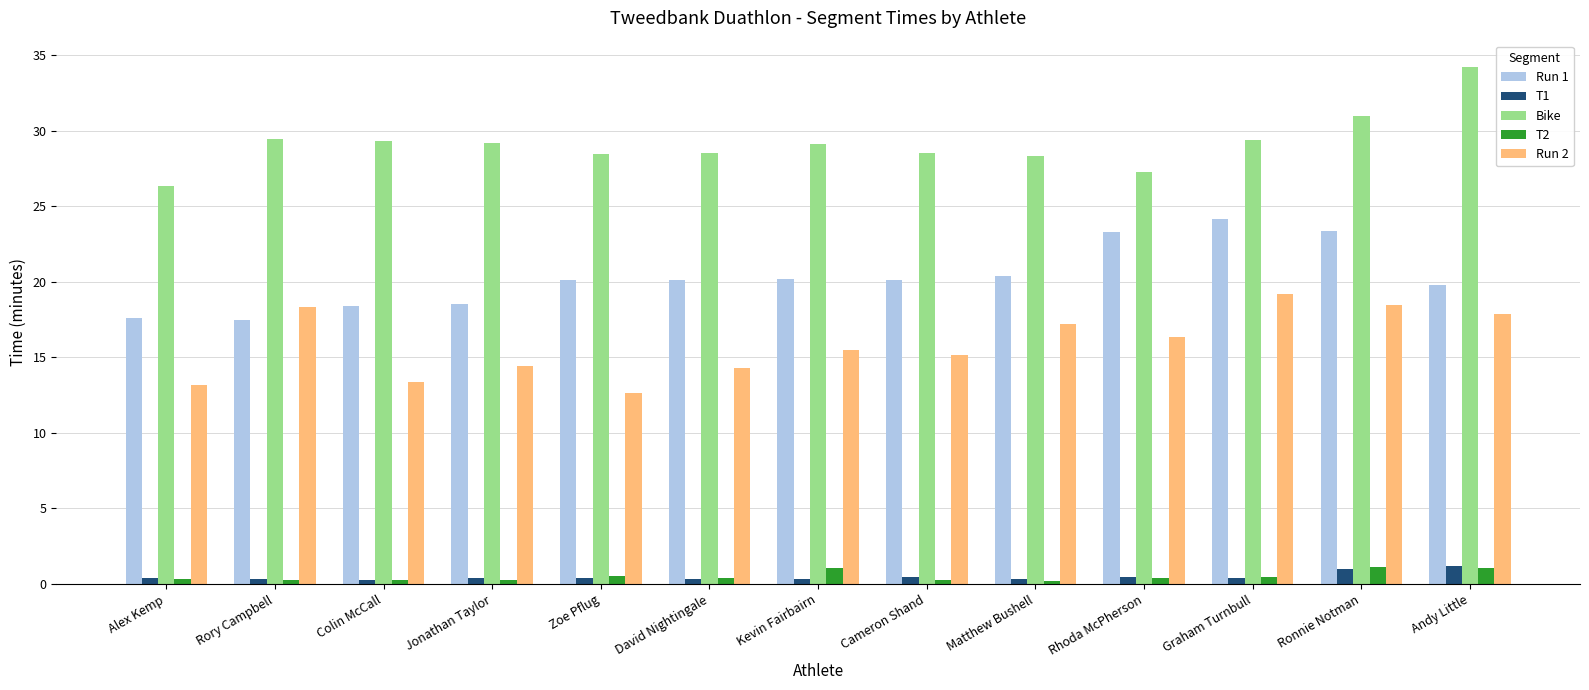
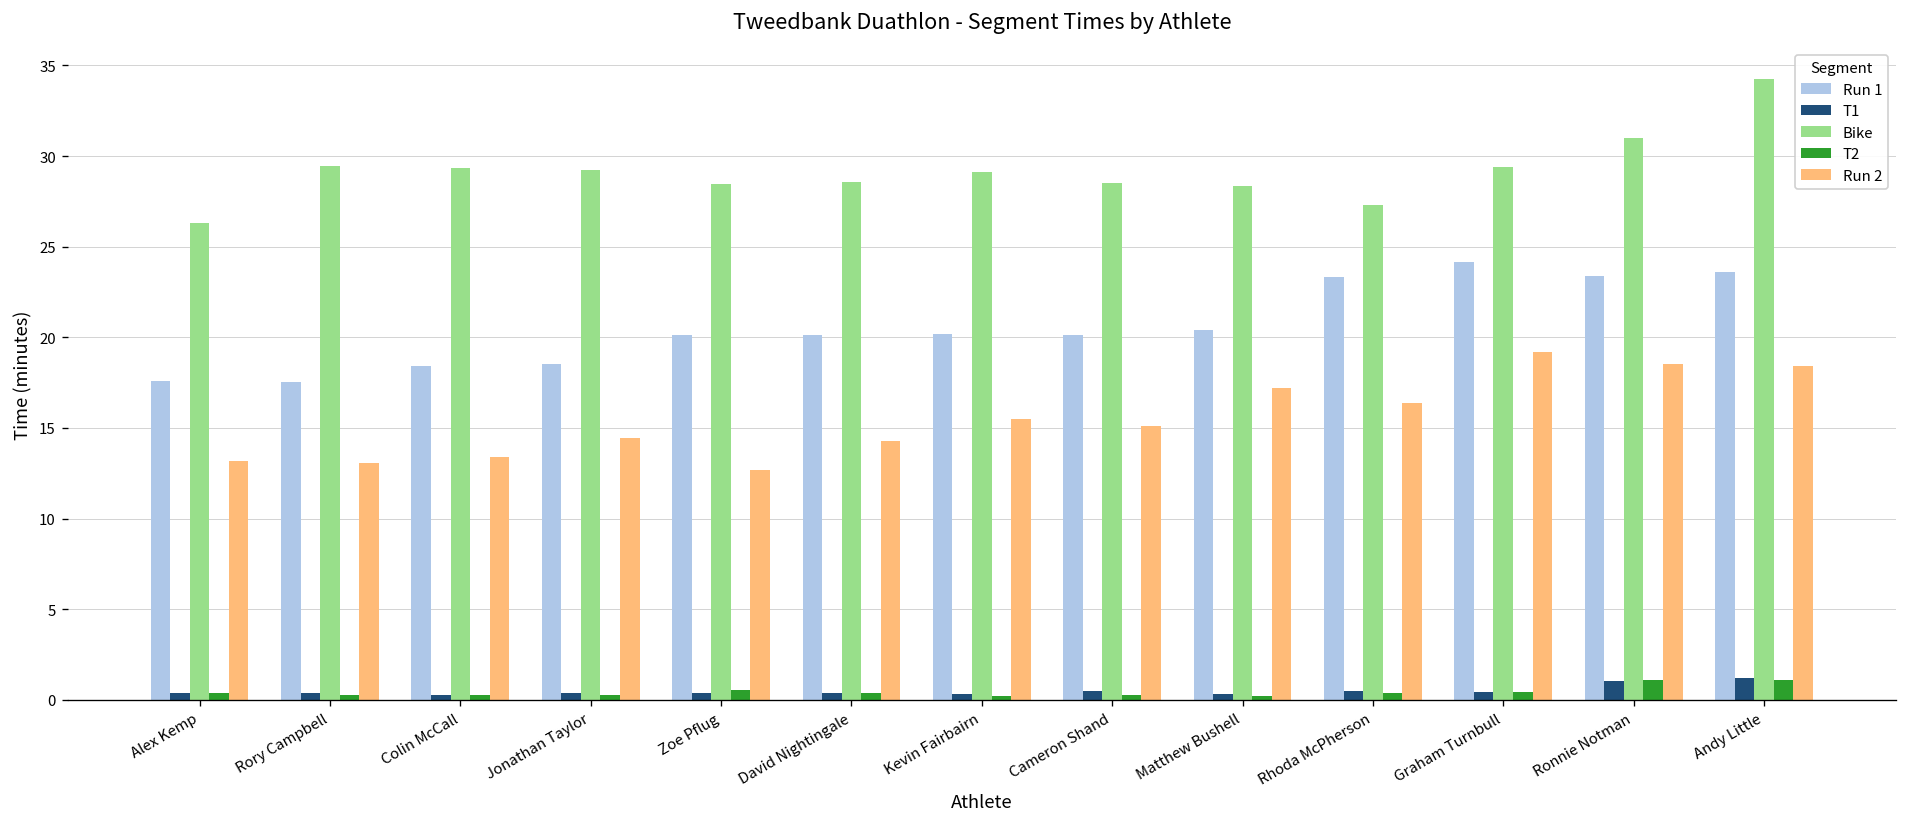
  {
    "Run 1": {
      "Alex Kemp": 17.6,
      "Rory Campbell": 17.5,
      "Colin McCall": 18.4,
      "Jonathan Taylor": 18.6,
      "Zoe Pflug": 20.1,
      "David Nightingale": 20.1,
      "Kevin Fairbairn": 20.2,
      "Cameron Shand": 20.1,
      "Matthew Bushell": 20.4,
      "Rhoda McPherson": 23.3,
      "Graham Turnbull": 24.2,
      "Ronnie Notman": 23.4,
-     "Andy Little": 19.8
+     "Andy Little": 23.6
    },
    "T1": {
      "Alex Kemp": 0.4,
      "Rory Campbell": 0.4,
      "Colin McCall": 0.3,
      "Jonathan Taylor": 0.4,
      "Zoe Pflug": 0.4,
      "David Nightingale": 0.4,
      "Kevin Fairbairn": 0.3,
      "Cameron Shand": 0.5,
      "Matthew Bushell": 0.3,
      "Rhoda McPherson": 0.5,
      "Graham Turnbull": 0.4,
      "Ronnie Notman": 1.0,
      "Andy Little": 1.2
    },
    "Bike": {
      "Alex Kemp": 26.3,
      "Rory Campbell": 29.5,
      "Colin McCall": 29.3,
      "Jonathan Taylor": 29.2,
      "Zoe Pflug": 28.5,
      "David Nightingale": 28.6,
      "Kevin Fairbairn": 29.1,
      "Cameron Shand": 28.5,
      "Matthew Bushell": 28.3,
      "Rhoda McPherson": 27.3,
      "Graham Turnbull": 29.4,
      "Ronnie Notman": 31.0,
      "Andy Little": 34.3
    },
    "T2": {
      "Alex Kemp": 0.4,
      "Rory Campbell": 0.3,
      "Colin McCall": 0.3,
      "Jonathan Taylor": 0.3,
      "Zoe Pflug": 0.6,
      "David Nightingale": 0.4,
-     "Kevin Fairbairn": 1.1,
+     "Kevin Fairbairn": 0.2,
      "Cameron Shand": 0.3,
      "Matthew Bushell": 0.2,
      "Rhoda McPherson": 0.4,
      "Graham Turnbull": 0.5,
      "Ronnie Notman": 1.1,
      "Andy Little": 1.1
    },
    "Run 2": {
      "Alex Kemp": 13.2,
-     "Rory Campbell": 18.4,
+     "Rory Campbell": 13.0,
      "Colin McCall": 13.4,
      "Jonathan Taylor": 14.4,
      "Zoe Pflug": 12.7,
      "David Nightingale": 14.3,
      "Kevin Fairbairn": 15.5,
      "Cameron Shand": 15.1,
      "Matthew Bushell": 17.2,
      "Rhoda McPherson": 16.4,
      "Graham Turnbull": 19.2,
      "Ronnie Notman": 18.5,
-     "Andy Little": 17.9
+     "Andy Little": 18.4
    }
  }
